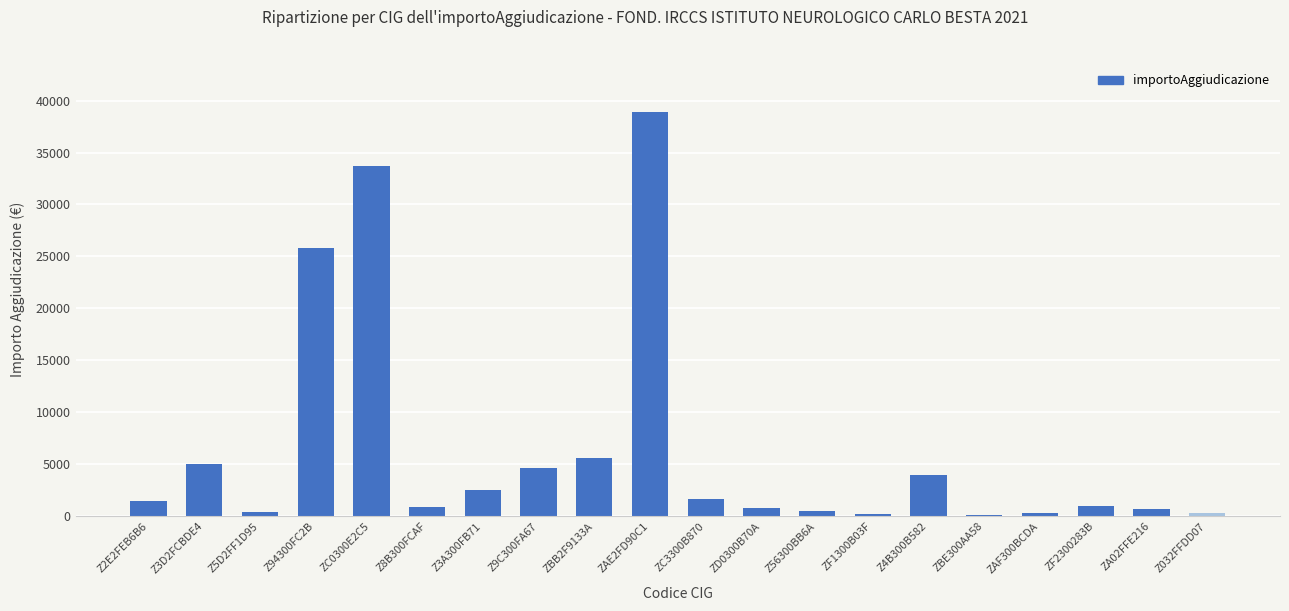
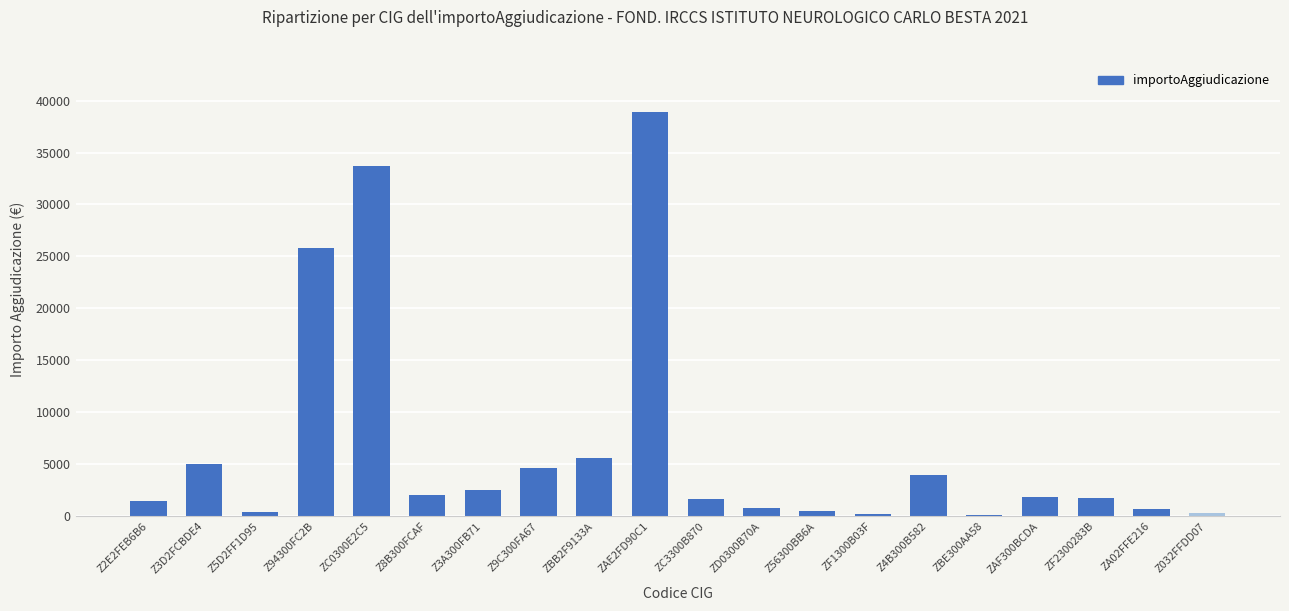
  {
    "Z2E2FEB6B6": 1500,
    "Z3D2FCBDE4": 5000,
    "Z5D2FF1D95": 400,
    "Z94300FC2B": 25900,
    "ZC0300E2C5": 33700,
-   "Z8B300FCAF": 900,
+   "Z8B300FCAF": 2000,
    "Z3A300FB71": 2600,
    "Z9C300FA67": 4600,
    "ZBB2F9133A": 5600,
    "ZAE2FD90C1": 38900,
    "ZC3300B870": 1700,
    "ZD0300B70A": 800,
    "Z56300BB6A": 500,
    "Z4B300B582": 4000,
-   "ZAF300BCDA": 400,
-   "ZF2300283B": 1000,
+   "ZAF300BCDA": 1800,
+   "ZF2300283B": 1800,
    "ZA02FFE216": 700,
    "Z032FFDD07": 300
  }
